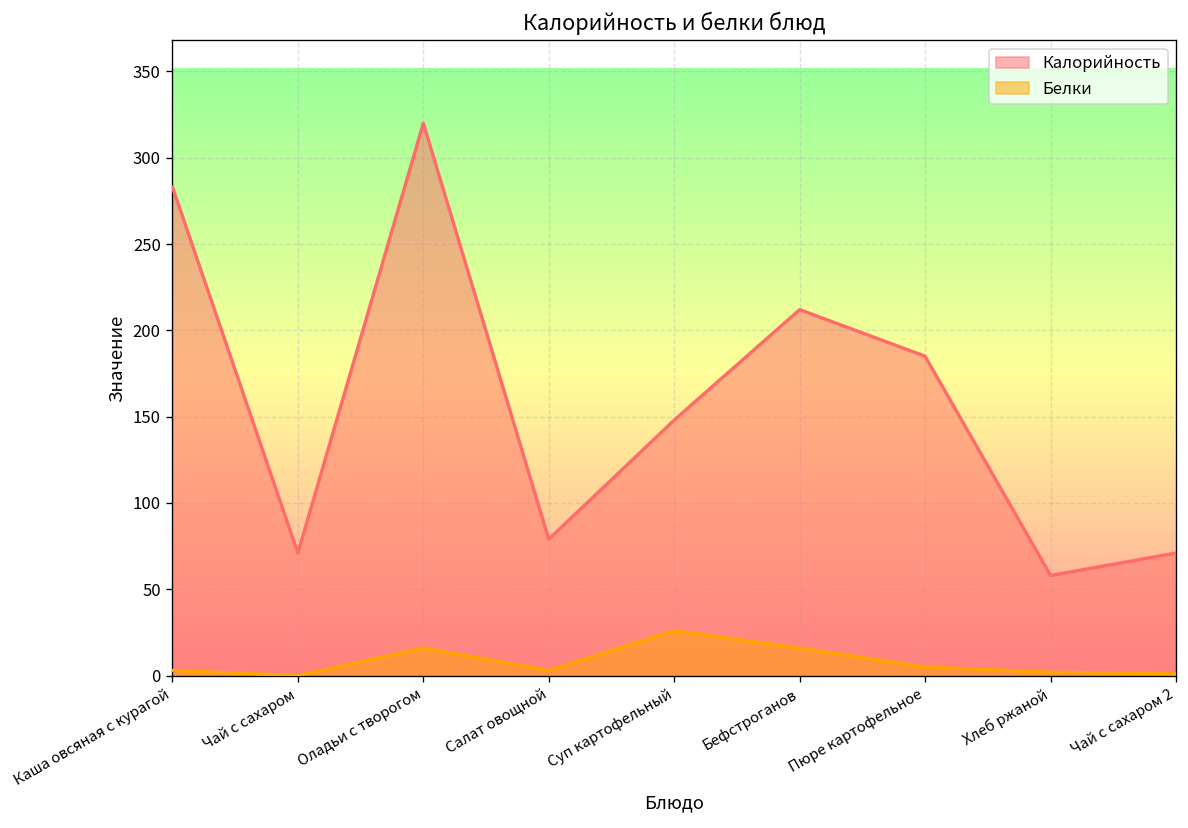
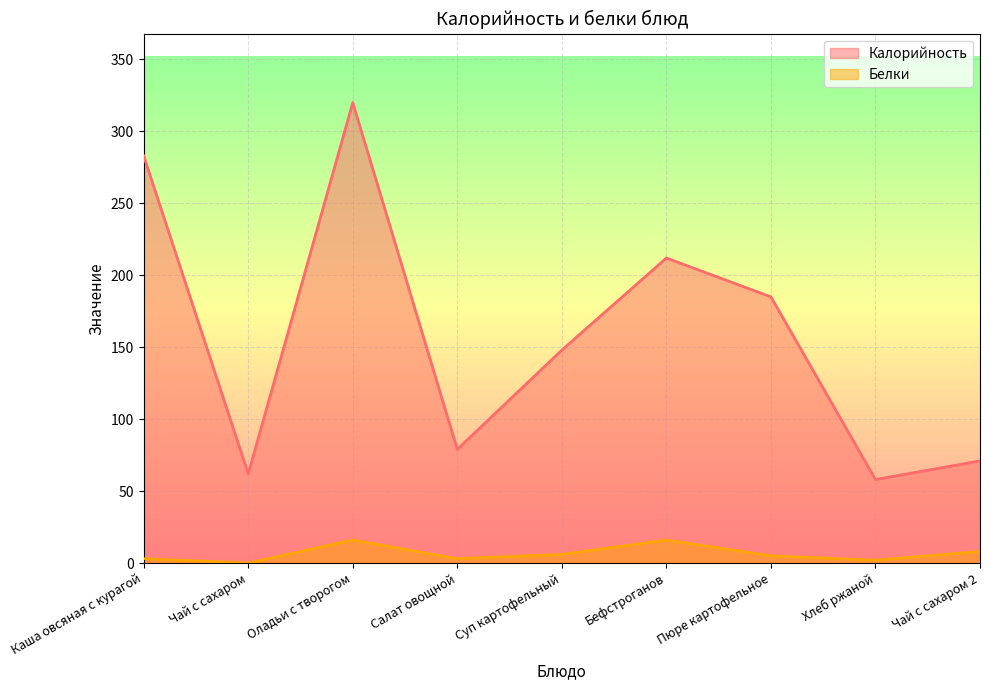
  {
    "Калорийность": {
      "Каша овсяная с курагой": 283,
-     "Чай с сахаром": 71,
+     "Чай с сахаром": 62,
      "Оладьи с творогом": 320,
      "Салат овощной": 79,
      "Суп картофельный": 148,
      "Бефстроганов": 212,
      "Пюре картофельное": 185,
      "Хлеб ржаной": 58,
      "Чай с сахаром 2": 71
    },
    "Белки": {
      "Каша овсяная с курагой": 3,
      "Чай с сахаром": 0,
      "Оладьи с творогом": 16,
      "Салат овощной": 3,
-     "Суп картофельный": 26,
+     "Суп картофельный": 6,
      "Бефстроганов": 16,
      "Пюре картофельное": 5,
      "Хлеб ржаной": 2,
-     "Чай с сахаром 2": 1
+     "Чай с сахаром 2": 8
    }
  }
